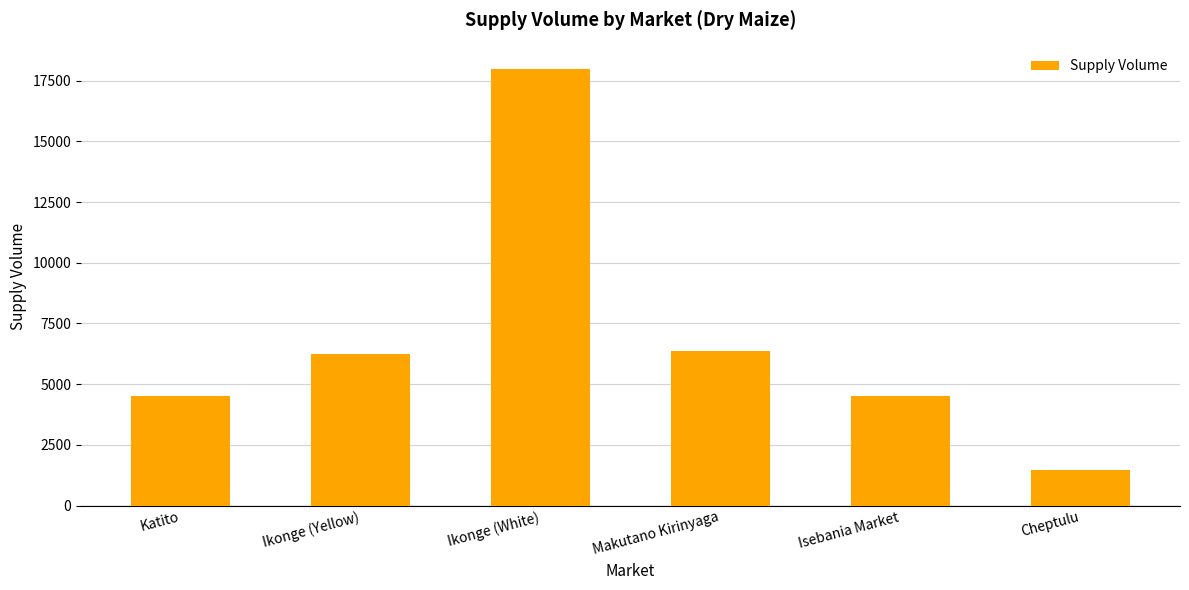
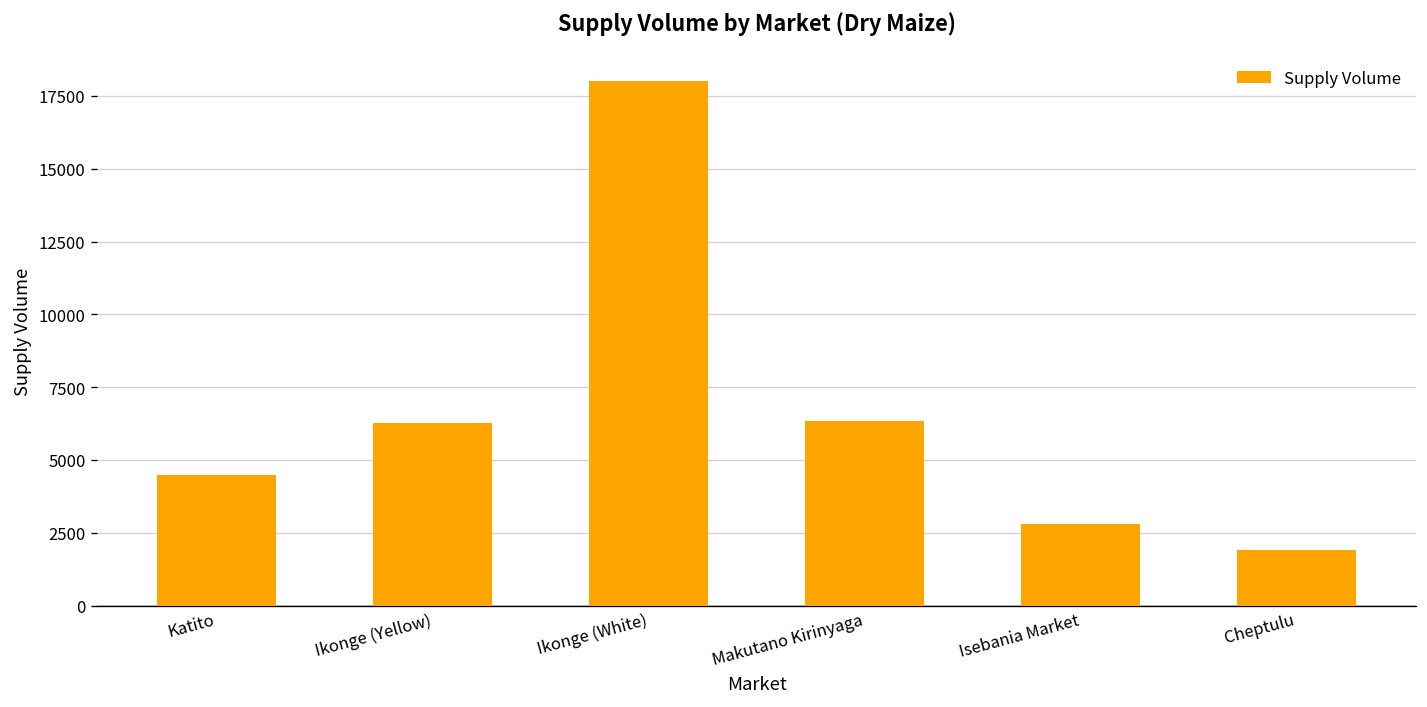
  {
    "Katito": 4500,
    "Ikonge (Yellow)": 6300,
    "Ikonge (White)": 18000,
    "Makutano Kirinyaga": 6400,
-   "Isebania Market": 4500,
-   "Cheptulu": 1500
+   "Isebania Market": 2800,
+   "Cheptulu": 1900
  }
